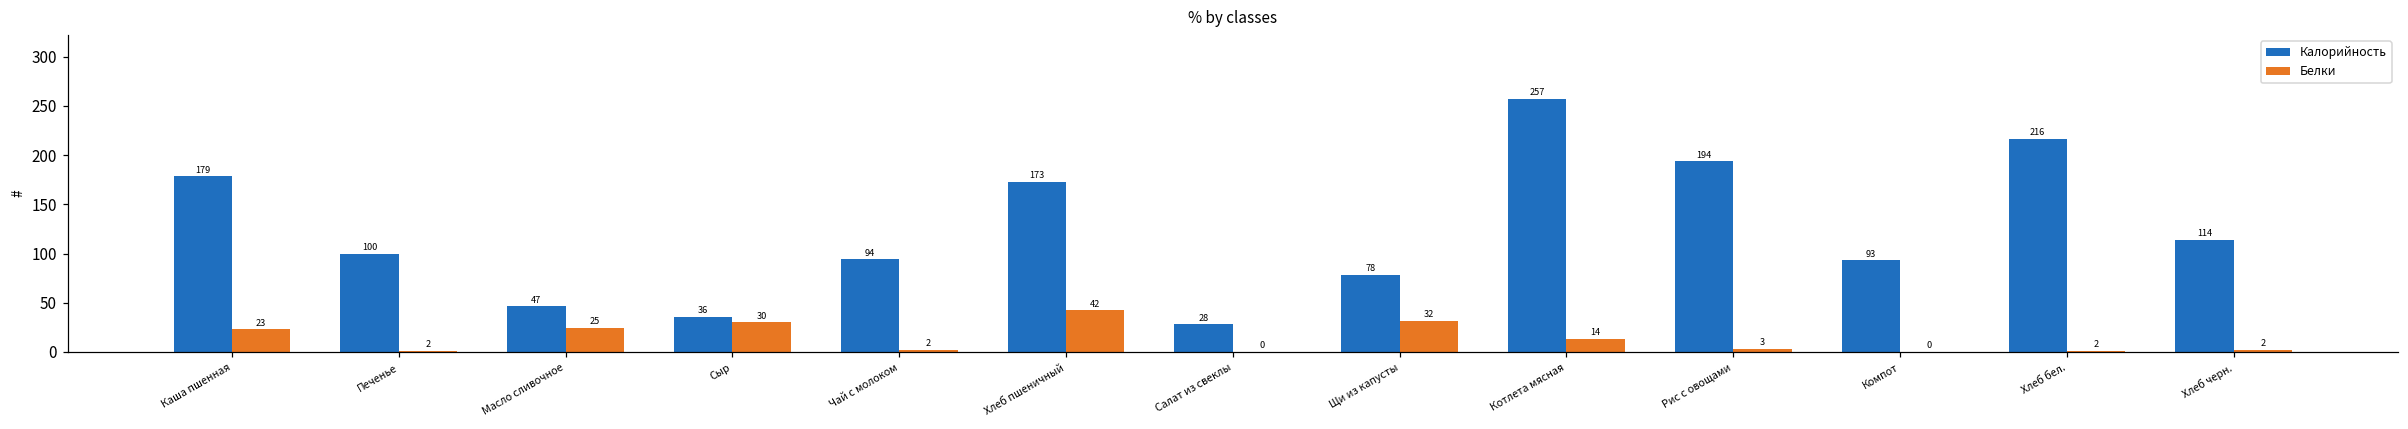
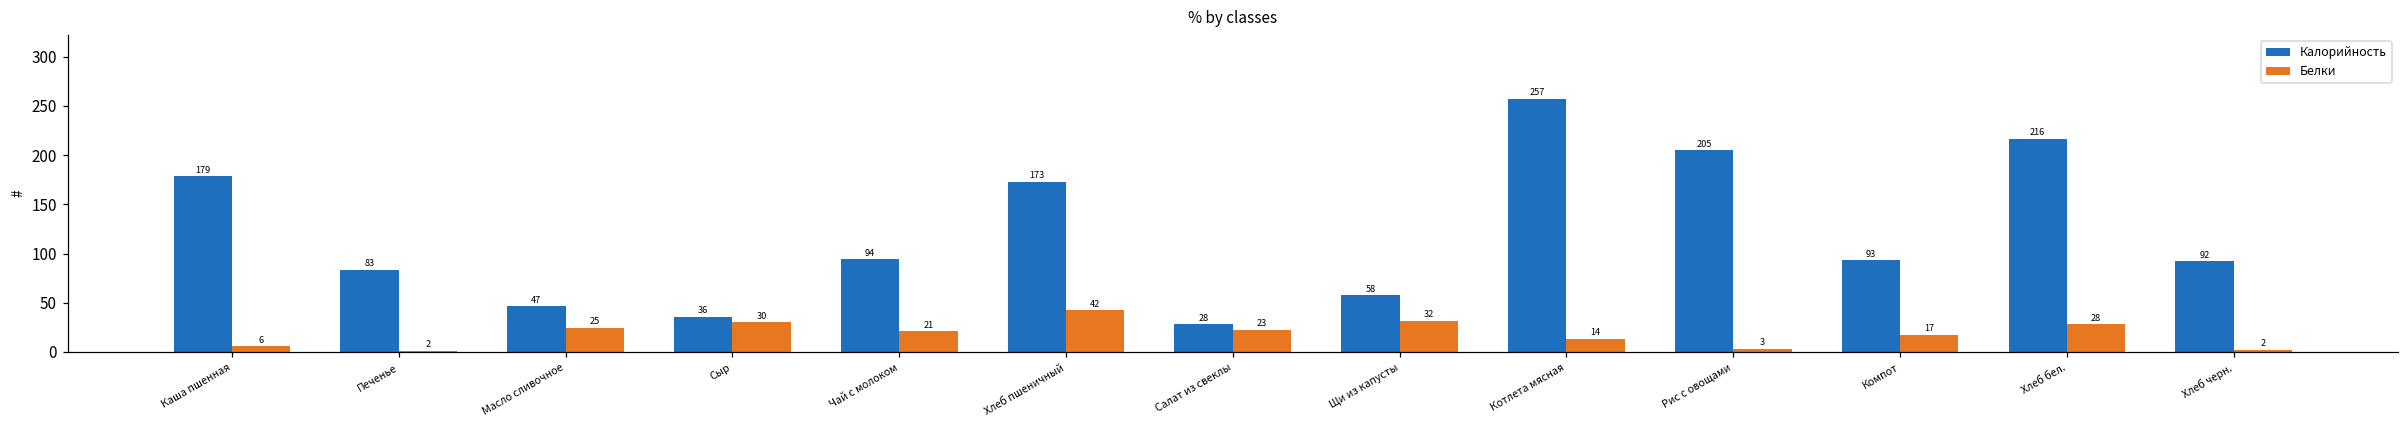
  {
    "Калорийность": {
      "Каша пшенная": 179,
-     "Печенье": 100,
+     "Печенье": 83,
      "Масло сливочное": 47,
      "Сыр": 36,
      "Чай с молоком": 94,
      "Хлеб пшеничный": 173,
      "Салат из свеклы": 28,
-     "Щи из капусты": 78,
+     "Щи из капусты": 58,
      "Котлета мясная": 257,
-     "Рис с овощами": 194,
+     "Рис с овощами": 205,
      "Компот": 93,
      "Хлеб бел.": 216,
-     "Хлеб черн.": 114
+     "Хлеб черн.": 92
    },
    "Белки": {
-     "Каша пшенная": 23,
+     "Каша пшенная": 6,
      "Печенье": 2,
      "Масло сливочное": 25,
      "Сыр": 30,
-     "Чай с молоком": 2,
+     "Чай с молоком": 21,
      "Хлеб пшеничный": 42,
-     "Салат из свеклы": 0,
+     "Салат из свеклы": 23,
      "Щи из капусты": 32,
      "Котлета мясная": 14,
      "Рис с овощами": 3,
-     "Компот": 0,
-     "Хлеб бел.": 2,
+     "Компот": 17,
+     "Хлеб бел.": 28,
      "Хлеб черн.": 2
    }
  }
